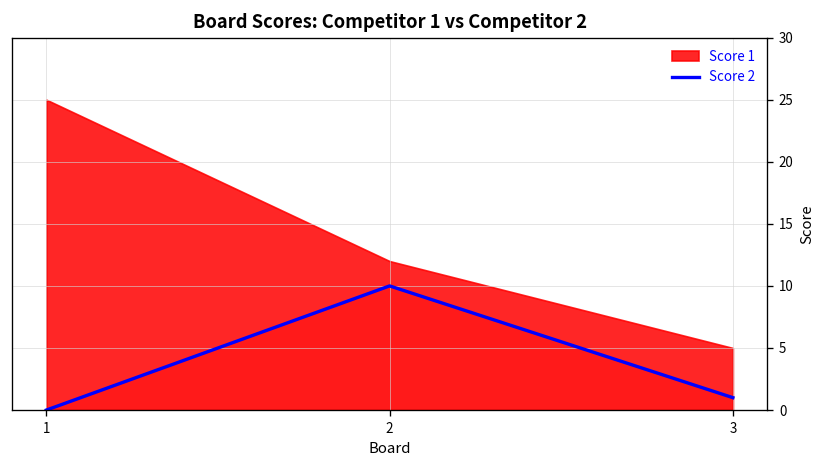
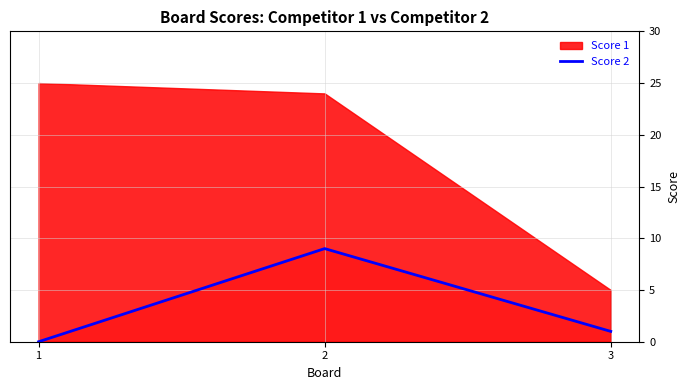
  {
    "Score 2": {
      "1": 0,
-     "2": 10,
+     "2": 9,
      "3": 1
    },
    "Score 1": {
      "1": 25,
-     "2": 12,
+     "2": 24,
      "3": 5
    }
  }
